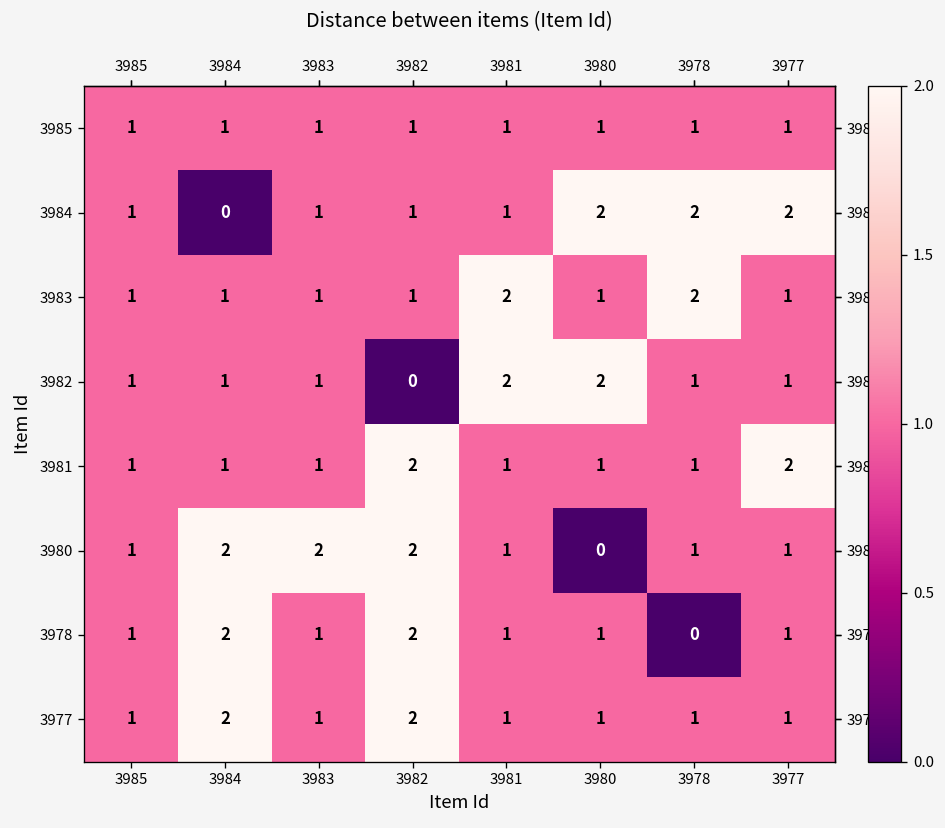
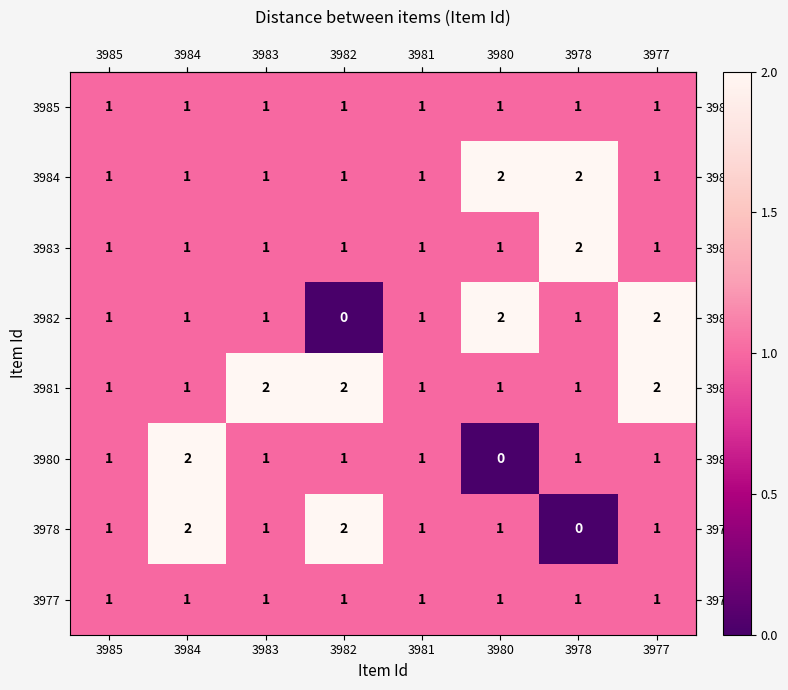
  {
    "3985": {
      "3985": 1,
      "3984": 1,
      "3983": 1,
      "3982": 1,
      "3981": 1,
      "3980": 1,
      "3978": 1,
      "3977": 1
    },
    "3984": {
      "3985": 1,
-     "3984": 0,
+     "3984": 1,
      "3983": 1,
      "3982": 1,
      "3981": 1,
      "3980": 2,
      "3978": 2,
-     "3977": 2
+     "3977": 1
    },
    "3983": {
      "3985": 1,
      "3984": 1,
      "3983": 1,
      "3982": 1,
-     "3981": 2,
+     "3981": 1,
      "3980": 1,
      "3978": 2,
      "3977": 1
    },
    "3982": {
      "3985": 1,
      "3984": 1,
      "3983": 1,
      "3982": 0,
-     "3981": 2,
+     "3981": 1,
      "3980": 2,
      "3978": 1,
-     "3977": 1
+     "3977": 2
    },
    "3981": {
      "3985": 1,
      "3984": 1,
-     "3983": 1,
+     "3983": 2,
      "3982": 2,
      "3981": 1,
      "3980": 1,
      "3978": 1,
      "3977": 2
    },
    "3980": {
      "3985": 1,
      "3984": 2,
-     "3983": 2,
-     "3982": 2,
+     "3983": 1,
+     "3982": 1,
      "3981": 1,
      "3980": 0,
      "3978": 1,
      "3977": 1
    },
    "3978": {
      "3985": 1,
      "3984": 2,
      "3983": 1,
      "3982": 2,
      "3981": 1,
      "3980": 1,
      "3978": 0,
      "3977": 1
    },
    "3977": {
      "3985": 1,
-     "3984": 2,
+     "3984": 1,
      "3983": 1,
-     "3982": 2,
+     "3982": 1,
      "3981": 1,
      "3980": 1,
      "3978": 1,
      "3977": 1
    }
  }
